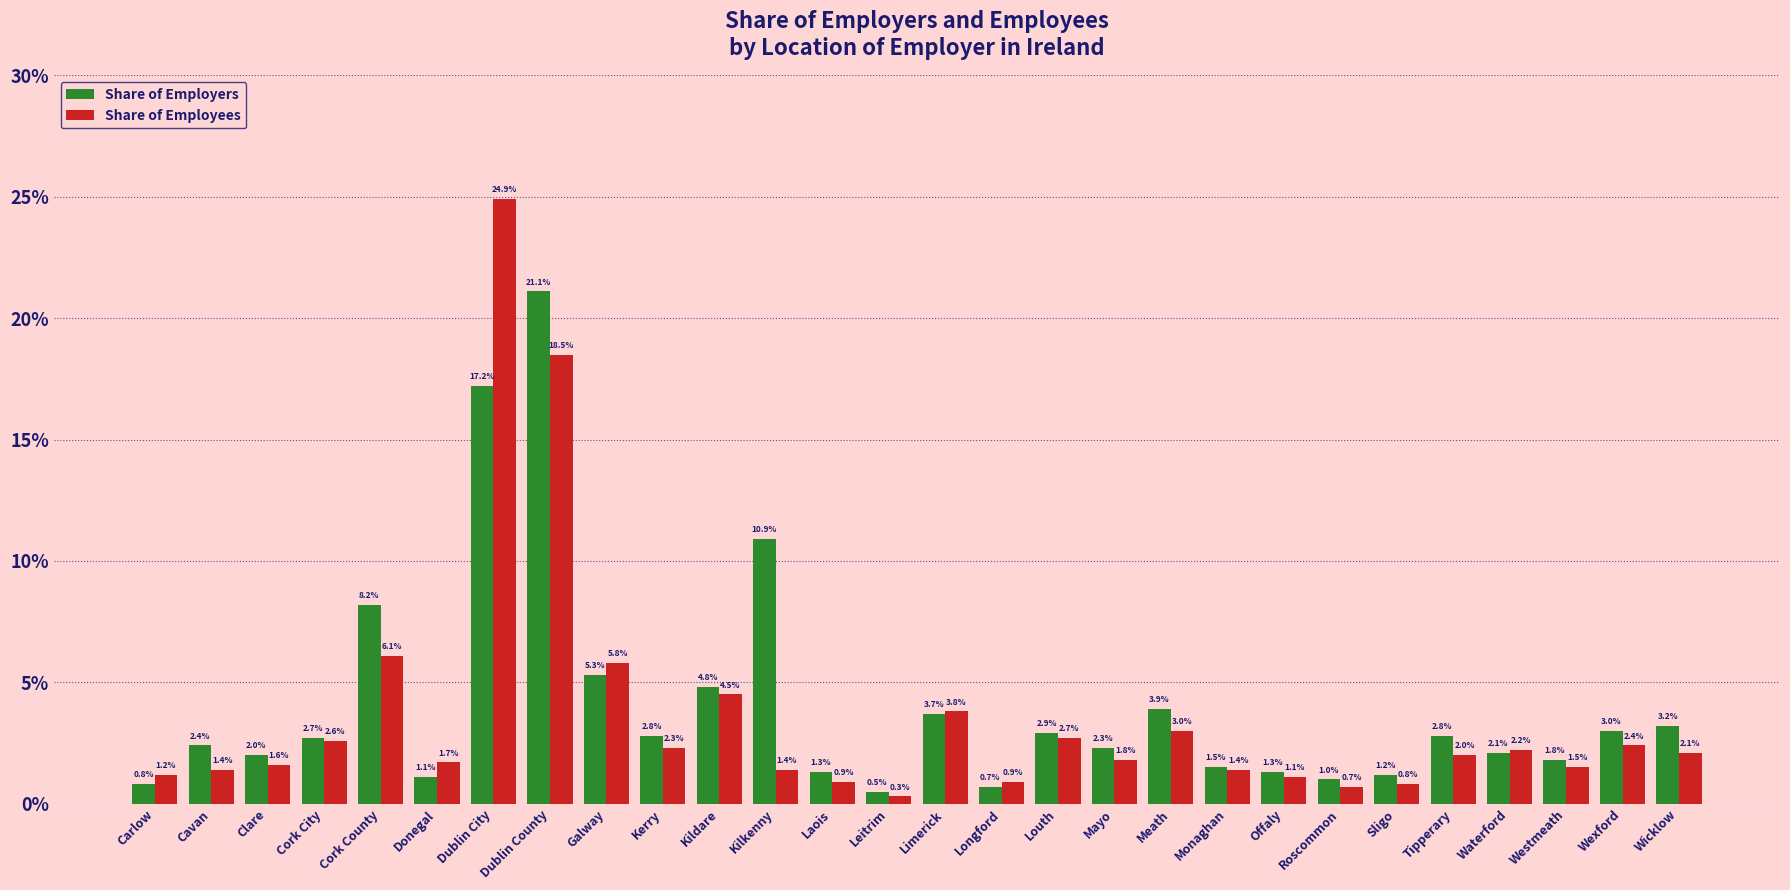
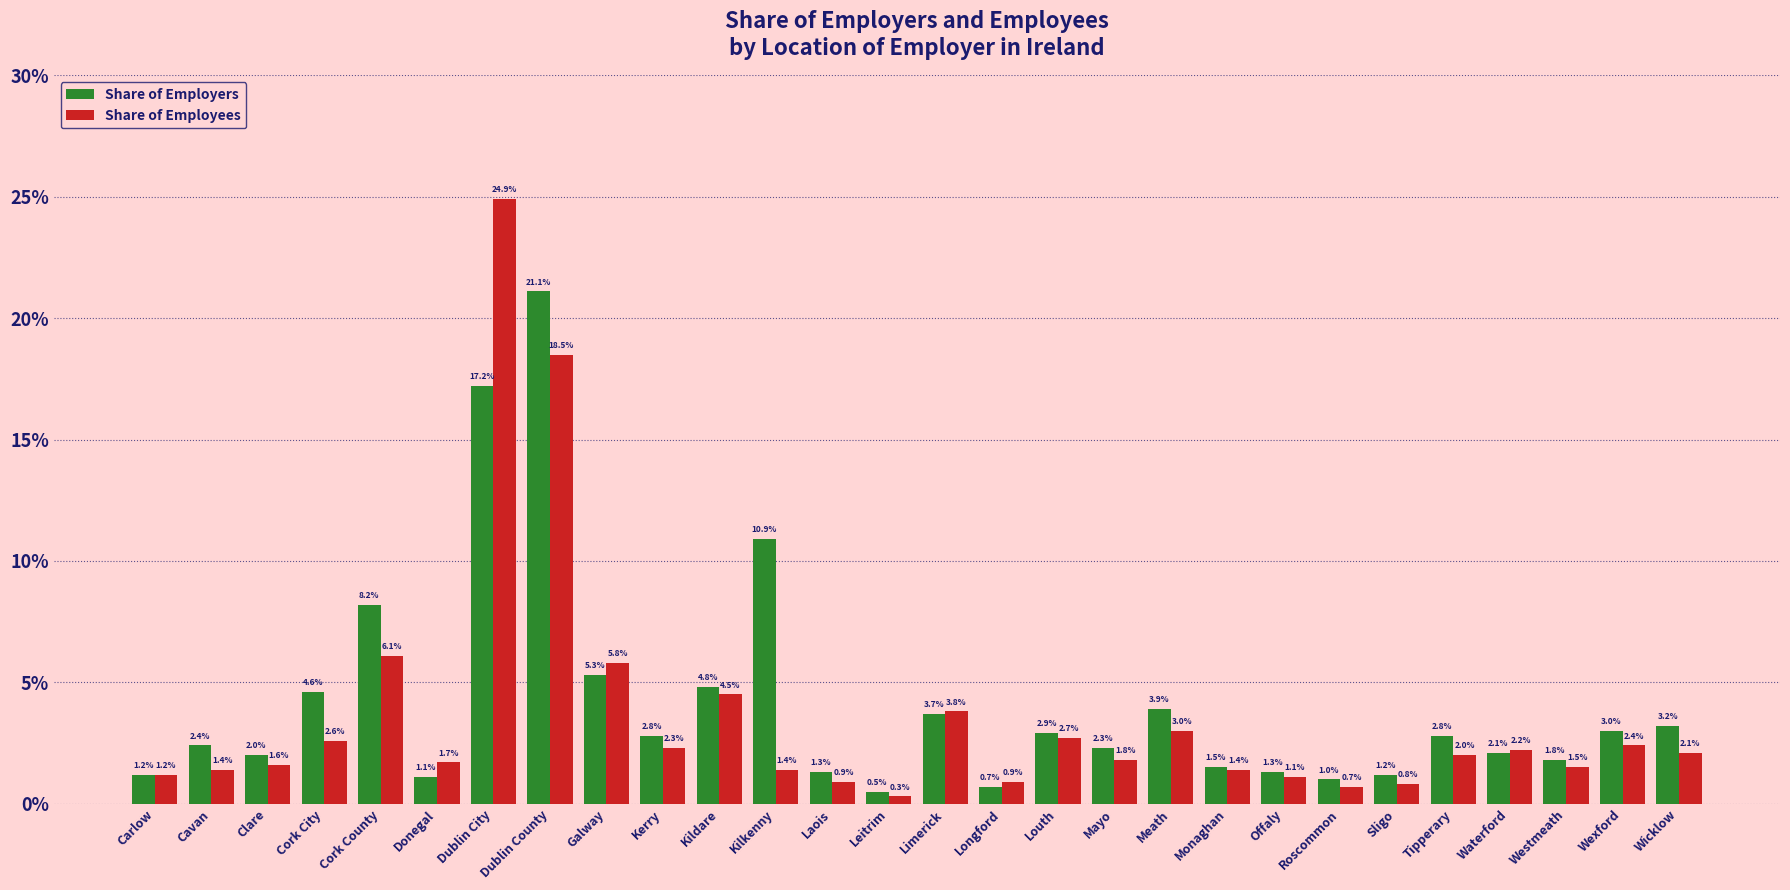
  {
    "Share of Employers": {
-     "Carlow": "0.8%",
+     "Carlow": "1.2%",
      "Cavan": "2.4%",
      "Clare": "2.0%",
-     "Cork City": "2.7%",
+     "Cork City": "4.6%",
      "Cork County": "8.2%",
      "Donegal": "1.1%",
      "Dublin City": "17.2%",
      "Dublin County": "21.1%",
      "Galway": "5.3%",
      "Kerry": "2.8%",
      "Kildare": "4.8%",
      "Kilkenny": "10.9%",
      "Laois": "1.3%",
      "Leitrim": "0.5%",
      "Limerick": "3.7%",
      "Longford": "0.7%",
      "Louth": "2.9%",
      "Mayo": "2.3%",
      "Meath": "3.9%",
      "Monaghan": "1.5%",
      "Offaly": "1.3%",
      "Roscommon": "1.0%",
      "Sligo": "1.2%",
      "Tipperary": "2.8%",
      "Waterford": "2.1%",
      "Westmeath": "1.8%",
      "Wexford": "3.0%",
      "Wicklow": "3.2%"
    },
    "Share of Employees": {
      "Carlow": "1.2%",
      "Cavan": "1.4%",
      "Clare": "1.6%",
      "Cork City": "2.6%",
      "Cork County": "6.1%",
      "Donegal": "1.7%",
      "Dublin City": "24.9%",
      "Dublin County": "18.5%",
      "Galway": "5.8%",
      "Kerry": "2.3%",
      "Kildare": "4.5%",
      "Kilkenny": "1.4%",
      "Laois": "0.9%",
      "Leitrim": "0.3%",
      "Limerick": "3.8%",
      "Longford": "0.9%",
      "Louth": "2.7%",
      "Mayo": "1.8%",
      "Meath": "3.0%",
      "Monaghan": "1.4%",
      "Offaly": "1.1%",
      "Roscommon": "0.7%",
      "Sligo": "0.8%",
      "Tipperary": "2.0%",
      "Waterford": "2.2%",
      "Westmeath": "1.5%",
      "Wexford": "2.4%",
      "Wicklow": "2.1%"
    }
  }
